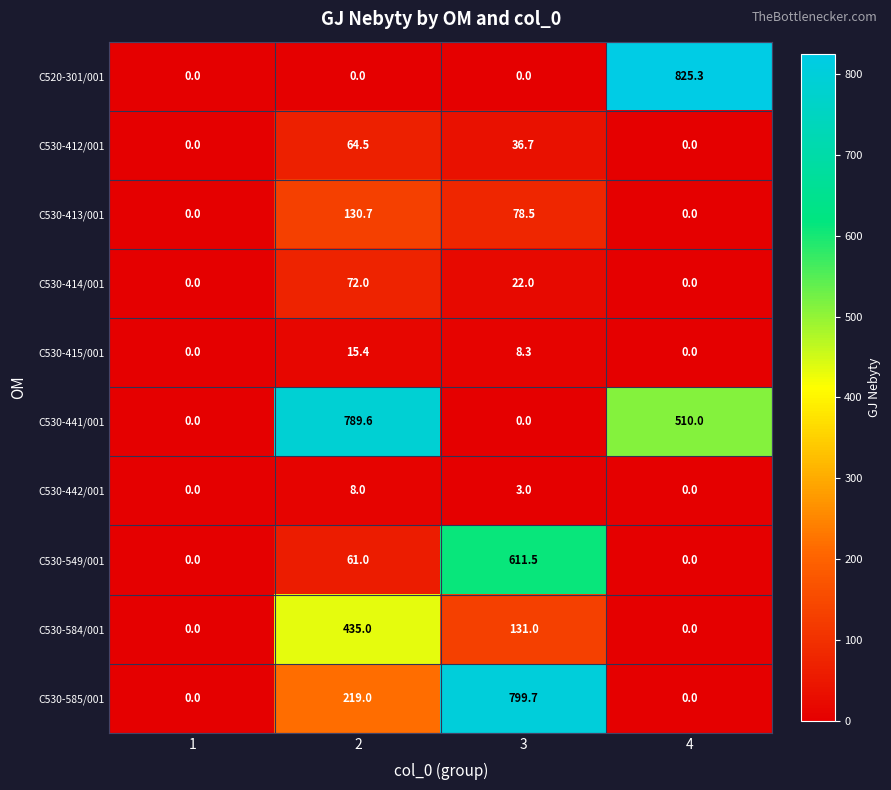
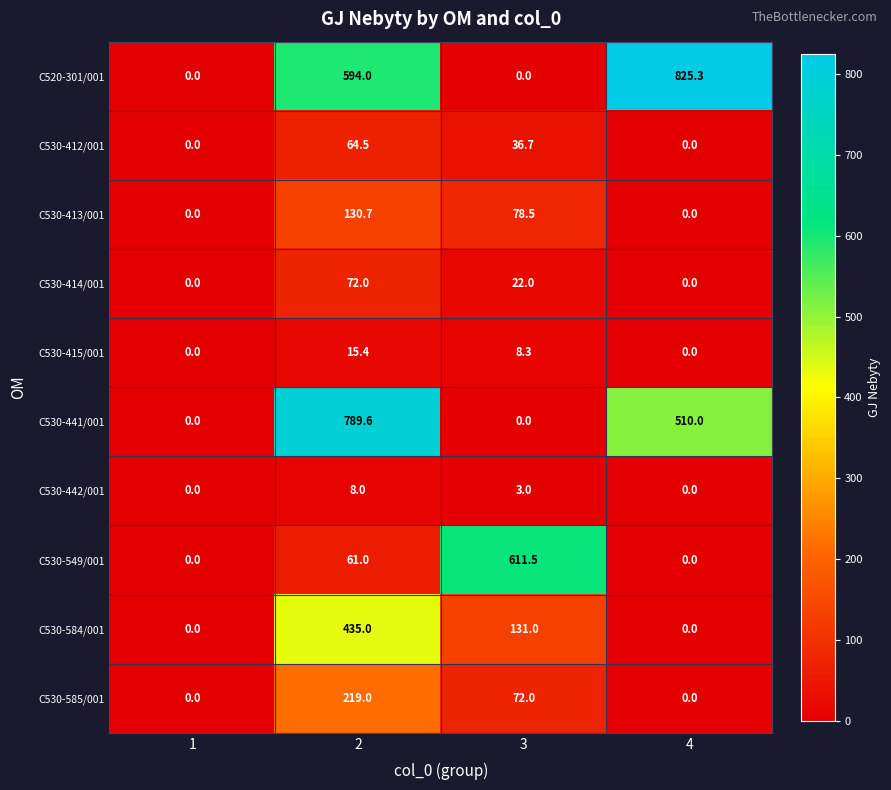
  {
    "C520-301/001": {
      "1": 0.0,
-     "2": 0.0,
+     "2": 594.0,
      "3": 0.0,
      "4": 825.3
    },
    "C530-412/001": {
      "1": 0.0,
      "2": 64.5,
      "3": 36.7,
      "4": 0.0
    },
    "C530-413/001": {
      "1": 0.0,
      "2": 130.7,
      "3": 78.5,
      "4": 0.0
    },
    "C530-414/001": {
      "1": 0.0,
      "2": 72.0,
      "3": 22.0,
      "4": 0.0
    },
    "C530-415/001": {
      "1": 0.0,
      "2": 15.4,
      "3": 8.3,
      "4": 0.0
    },
    "C530-441/001": {
      "1": 0.0,
      "2": 789.6,
      "3": 0.0,
      "4": 510.0
    },
    "C530-442/001": {
      "1": 0.0,
      "2": 8.0,
      "3": 3.0,
      "4": 0.0
    },
    "C530-549/001": {
      "1": 0.0,
      "2": 61.0,
      "3": 611.5,
      "4": 0.0
    },
    "C530-584/001": {
      "1": 0.0,
      "2": 435.0,
      "3": 131.0,
      "4": 0.0
    },
    "C530-585/001": {
      "1": 0.0,
      "2": 219.0,
-     "3": 799.7,
+     "3": 72.0,
      "4": 0.0
    }
  }
